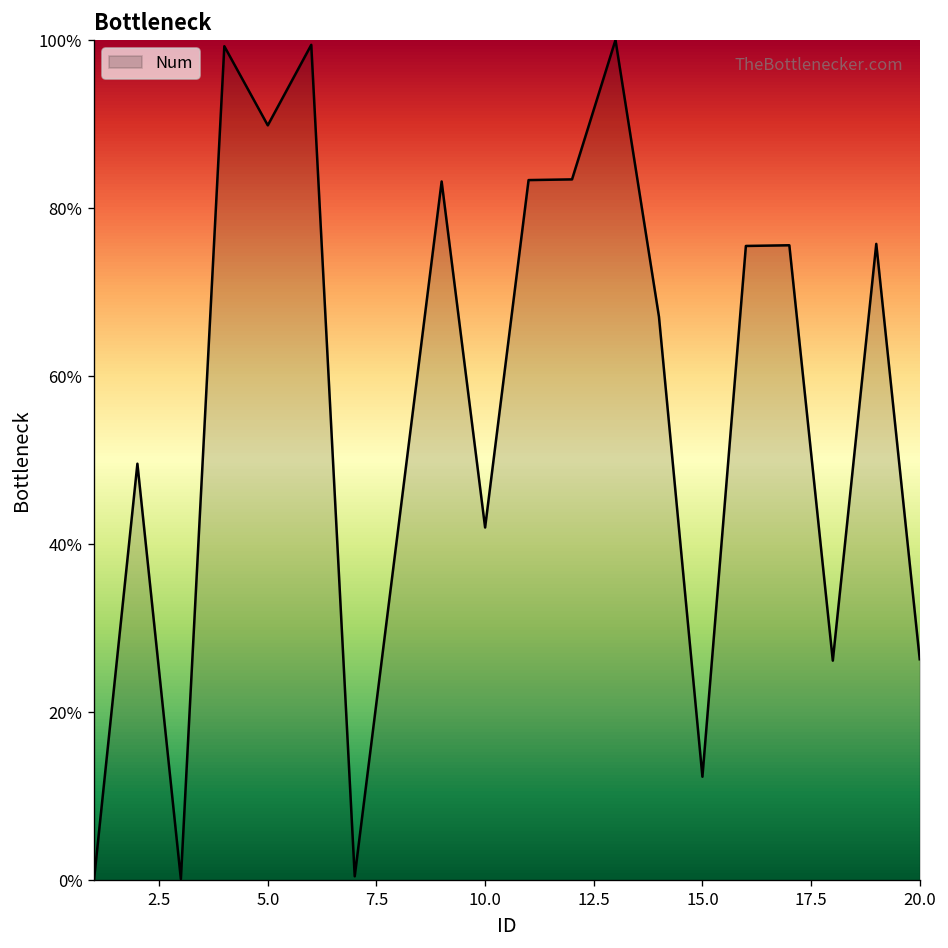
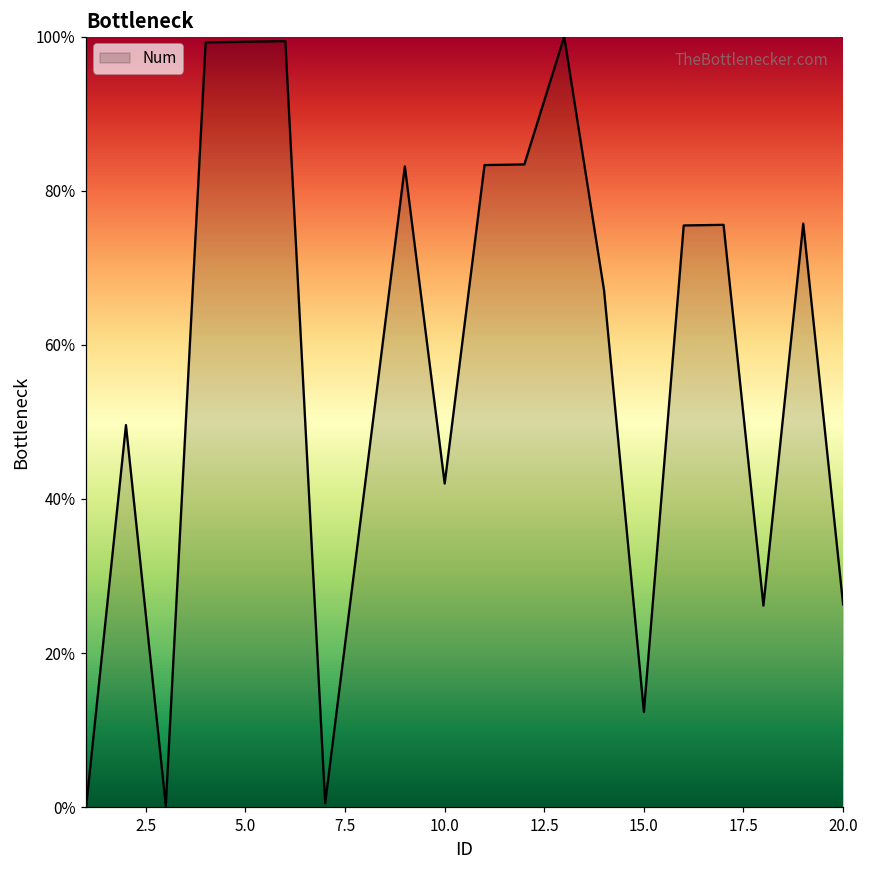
  {
-   "5.0": "90%",
+   "5.0": "99%",
    "10.0": "42%",
    "15.0": "12%",
    "20.0": "26%"
  }
